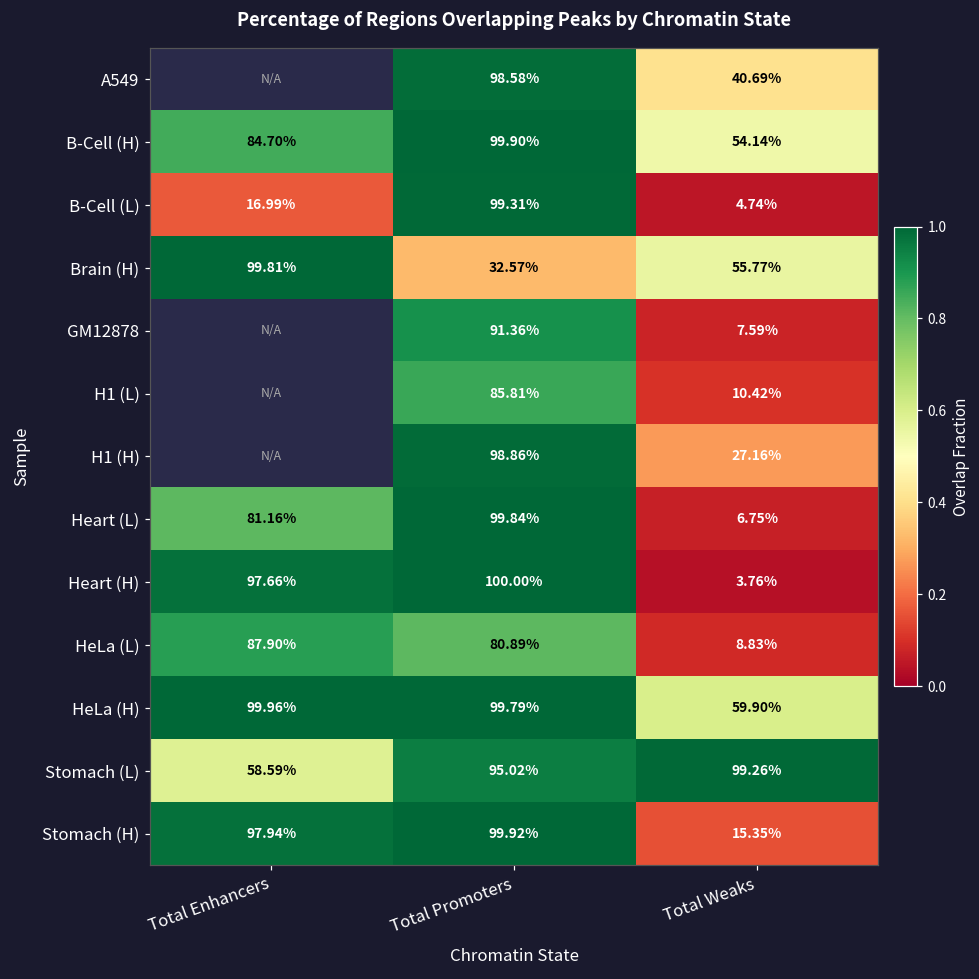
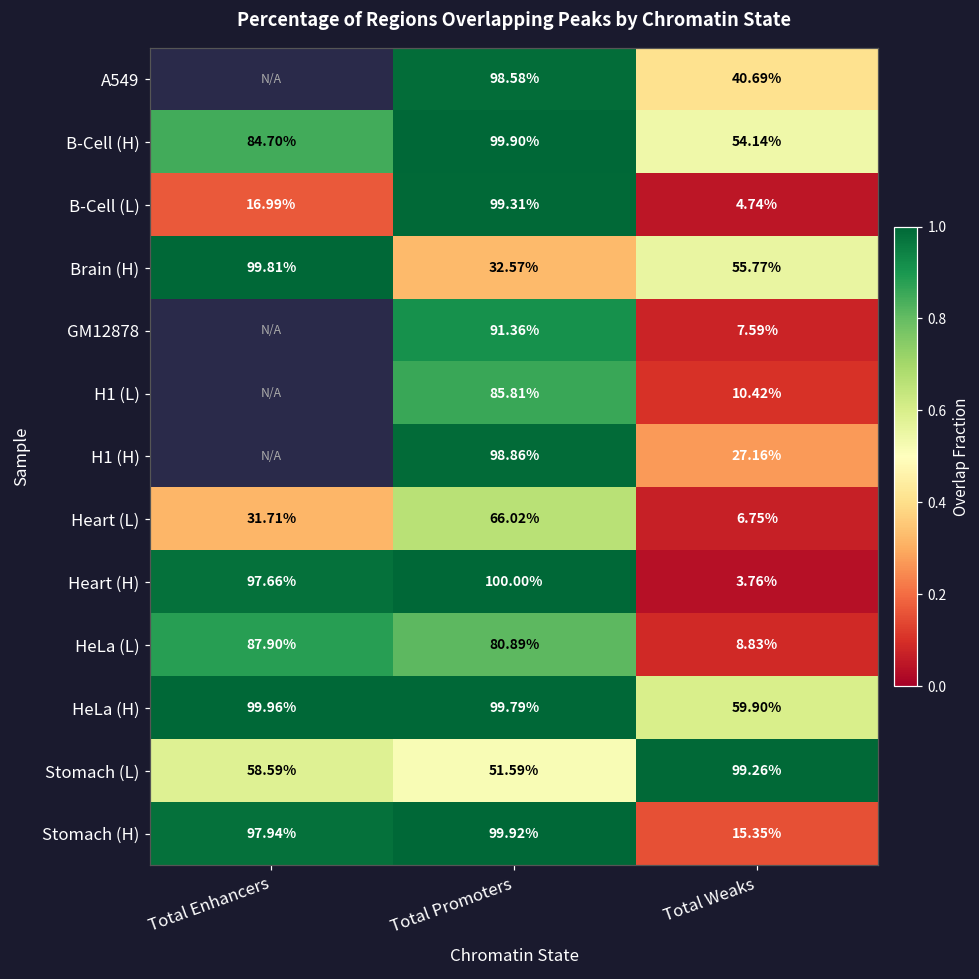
  {
    "A549": {
      "Total Promoters": "98.58%",
      "Total Weaks": "40.69%"
    },
    "B-Cell (H)": {
      "Total Enhancers": "84.70%",
      "Total Promoters": "99.90%",
      "Total Weaks": "54.14%"
    },
    "B-Cell (L)": {
      "Total Enhancers": "16.99%",
      "Total Promoters": "99.31%",
      "Total Weaks": "4.74%"
    },
    "Brain (H)": {
      "Total Enhancers": "99.81%",
      "Total Promoters": "32.57%",
      "Total Weaks": "55.77%"
    },
    "GM12878": {
      "Total Promoters": "91.36%",
      "Total Weaks": "7.59%"
    },
    "H1 (L)": {
      "Total Promoters": "85.81%",
      "Total Weaks": "10.42%"
    },
    "H1 (H)": {
      "Total Promoters": "98.86%",
      "Total Weaks": "27.16%"
    },
    "Heart (L)": {
-     "Total Enhancers": "81.16%",
-     "Total Promoters": "99.84%",
+     "Total Enhancers": "31.71%",
+     "Total Promoters": "66.02%",
      "Total Weaks": "6.75%"
    },
    "Heart (H)": {
      "Total Enhancers": "97.66%",
      "Total Promoters": "100.00%",
      "Total Weaks": "3.76%"
    },
    "HeLa (L)": {
      "Total Enhancers": "87.90%",
      "Total Promoters": "80.89%",
      "Total Weaks": "8.83%"
    },
    "HeLa (H)": {
      "Total Enhancers": "99.96%",
      "Total Promoters": "99.79%",
      "Total Weaks": "59.90%"
    },
    "Stomach (L)": {
      "Total Enhancers": "58.59%",
-     "Total Promoters": "95.02%",
+     "Total Promoters": "51.59%",
      "Total Weaks": "99.26%"
    },
    "Stomach (H)": {
      "Total Enhancers": "97.94%",
      "Total Promoters": "99.92%",
      "Total Weaks": "15.35%"
    }
  }
